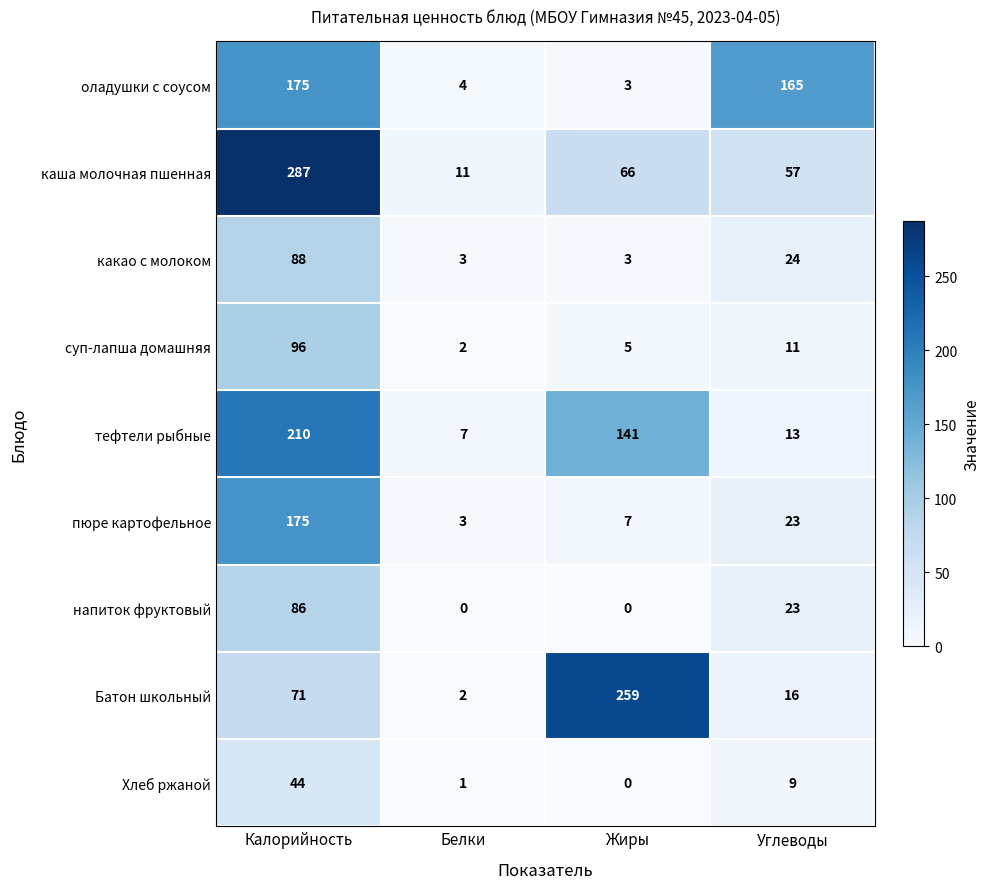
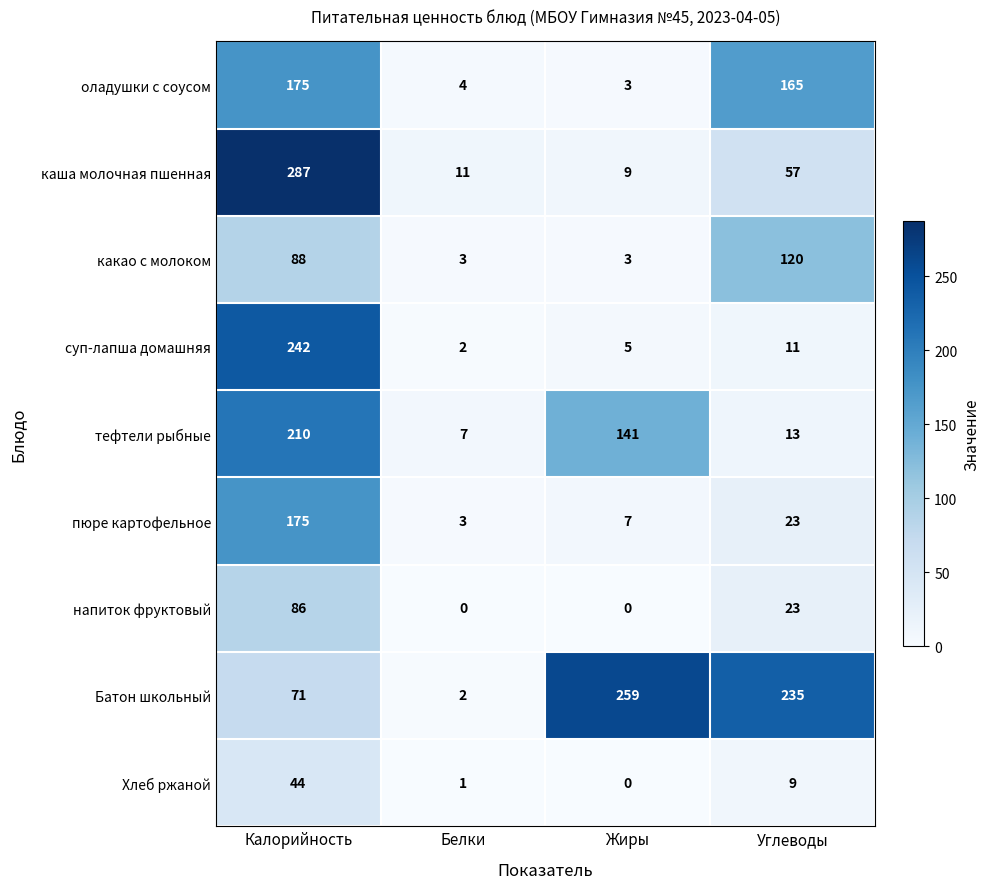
  {
    "оладушки с соусом": {
      "Калорийность": 175,
      "Белки": 4,
      "Жиры": 3,
      "Углеводы": 165
    },
    "каша молочная пшенная": {
      "Калорийность": 287,
      "Белки": 11,
-     "Жиры": 66,
+     "Жиры": 9,
      "Углеводы": 57
    },
    "какао с молоком": {
      "Калорийность": 88,
      "Белки": 3,
      "Жиры": 3,
-     "Углеводы": 24
+     "Углеводы": 120
    },
    "суп-лапша домашняя": {
-     "Калорийность": 96,
+     "Калорийность": 242,
      "Белки": 2,
      "Жиры": 5,
      "Углеводы": 11
    },
    "тефтели рыбные": {
      "Калорийность": 210,
      "Белки": 7,
      "Жиры": 141,
      "Углеводы": 13
    },
    "пюре картофельное": {
      "Калорийность": 175,
      "Белки": 3,
      "Жиры": 7,
      "Углеводы": 23
    },
    "напиток фруктовый": {
      "Калорийность": 86,
      "Белки": 0,
      "Жиры": 0,
      "Углеводы": 23
    },
    "Батон школьный": {
      "Калорийность": 71,
      "Белки": 2,
      "Жиры": 259,
-     "Углеводы": 16
+     "Углеводы": 235
    },
    "Хлеб ржаной": {
      "Калорийность": 44,
      "Белки": 1,
      "Жиры": 0,
      "Углеводы": 9
    }
  }
